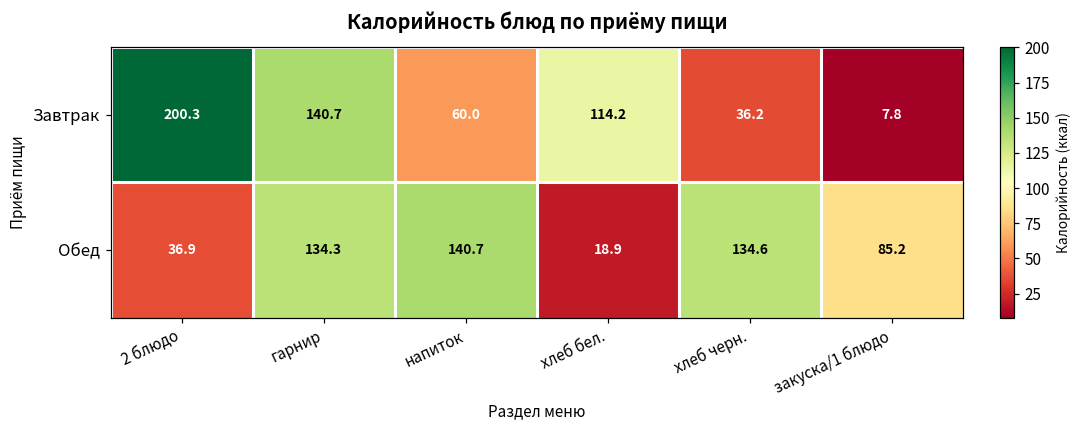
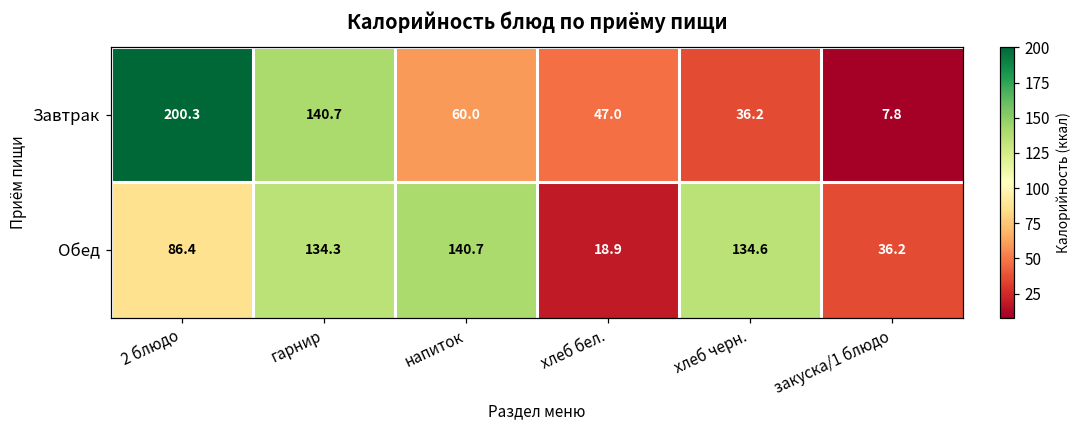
  {
    "Завтрак": {
      "2 блюдо": 200.3,
      "гарнир": 140.7,
      "напиток": 60.0,
-     "хлеб бел.": 114.2,
+     "хлеб бел.": 47.0,
      "хлеб черн.": 36.2,
      "закуска/1 блюдо": 7.8
    },
    "Обед": {
-     "2 блюдо": 36.9,
+     "2 блюдо": 86.4,
      "гарнир": 134.3,
      "напиток": 140.7,
      "хлеб бел.": 18.9,
      "хлеб черн.": 134.6,
-     "закуска/1 блюдо": 85.2
+     "закуска/1 блюдо": 36.2
    }
  }
